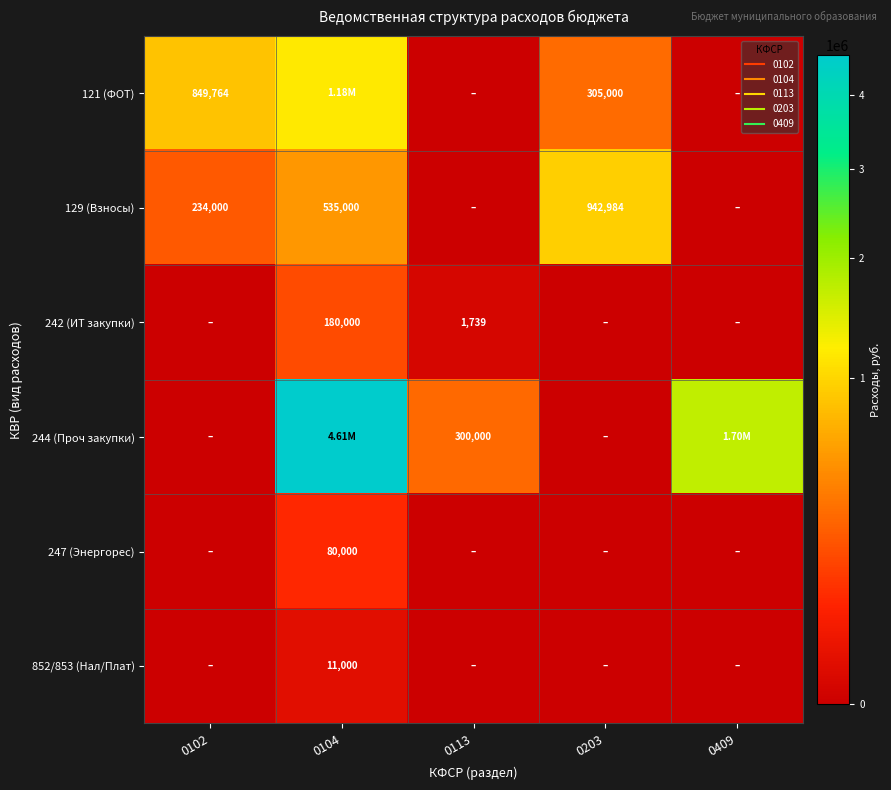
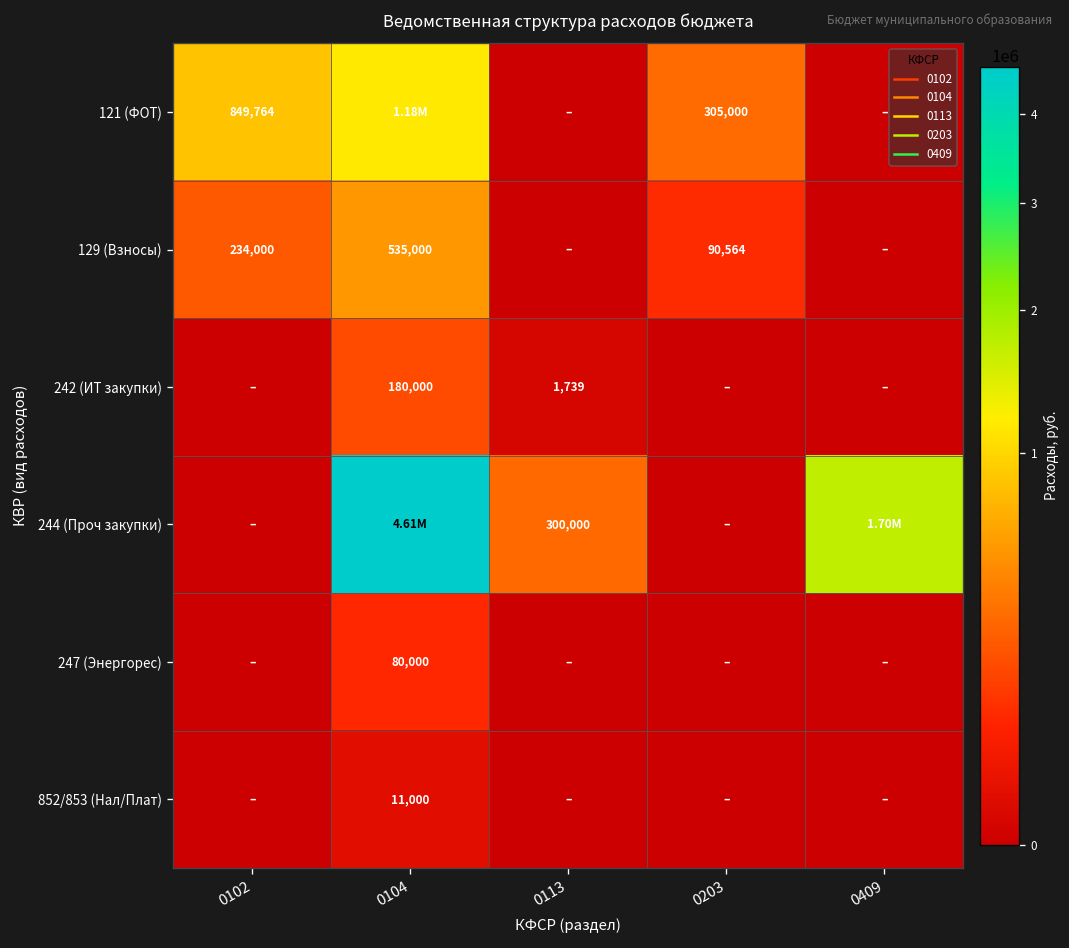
  {
    "121 (ФОТ)": {
      "0102": "849,764",
      "0104": "1.18M",
      "0203": "305,000"
    },
    "129 (Взносы)": {
      "0102": "234,000",
      "0104": "535,000",
-     "0203": "942,984"
+     "0203": "90,564"
    },
    "242 (ИТ закупки)": {
      "0104": "180,000",
      "0113": "1,739"
    },
    "244 (Проч закупки)": {
      "0104": "4.61M",
      "0113": "300,000",
      "0409": "1.70M"
    },
    "247 (Энергорес)": {
      "0104": "80,000"
    },
    "852/853 (Нал/Плат)": {
      "0104": "11,000"
    }
  }
